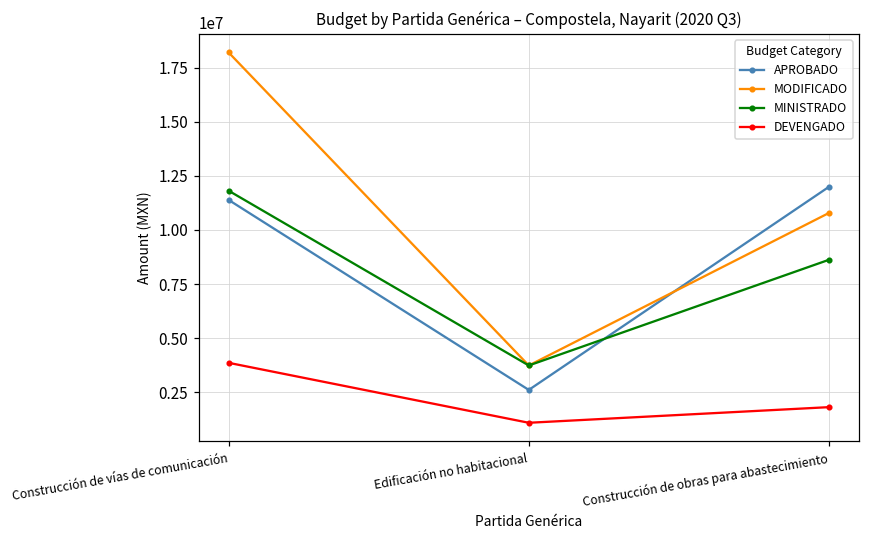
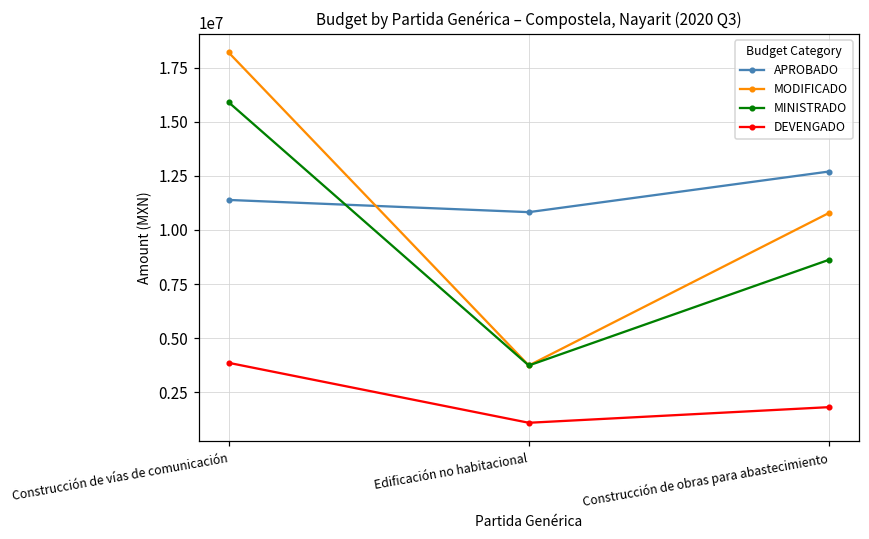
  {
    "APROBADO": {
      "Construcción de vías de comunicación": 11400000,
-     "Edificación no habitacional": 2600000,
-     "Construcción de obras para abastecimiento": 12000000
+     "Edificación no habitacional": 10800000,
+     "Construcción de obras para abastecimiento": 12700000
    },
    "MODIFICADO": {
      "Construcción de vías de comunicación": 18200000,
      "Construcción de obras para abastecimiento": 10800000
    },
    "MINISTRADO": {
-     "Construcción de vías de comunicación": 11800000,
+     "Construcción de vías de comunicación": 15900000,
      "Construcción de obras para abastecimiento": 8600000
    },
    "DEVENGADO": {
      "Construcción de vías de comunicación": 3900000,
      "Edificación no habitacional": 1100000,
      "Construcción de obras para abastecimiento": 1800000
    }
  }
